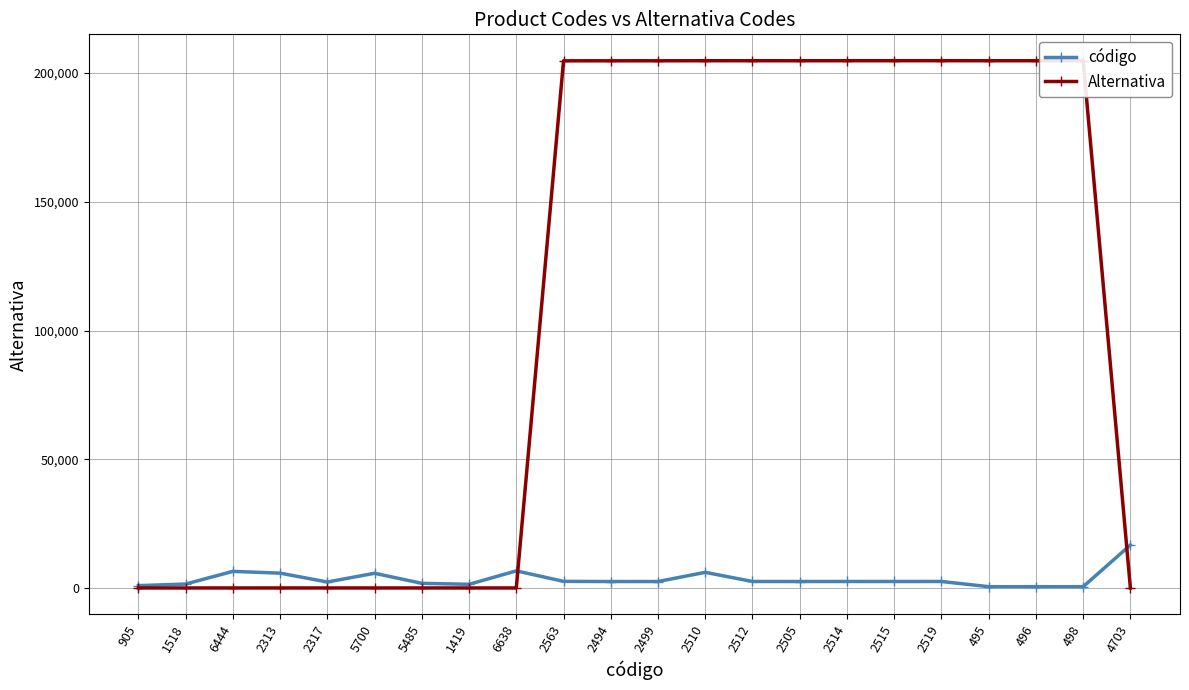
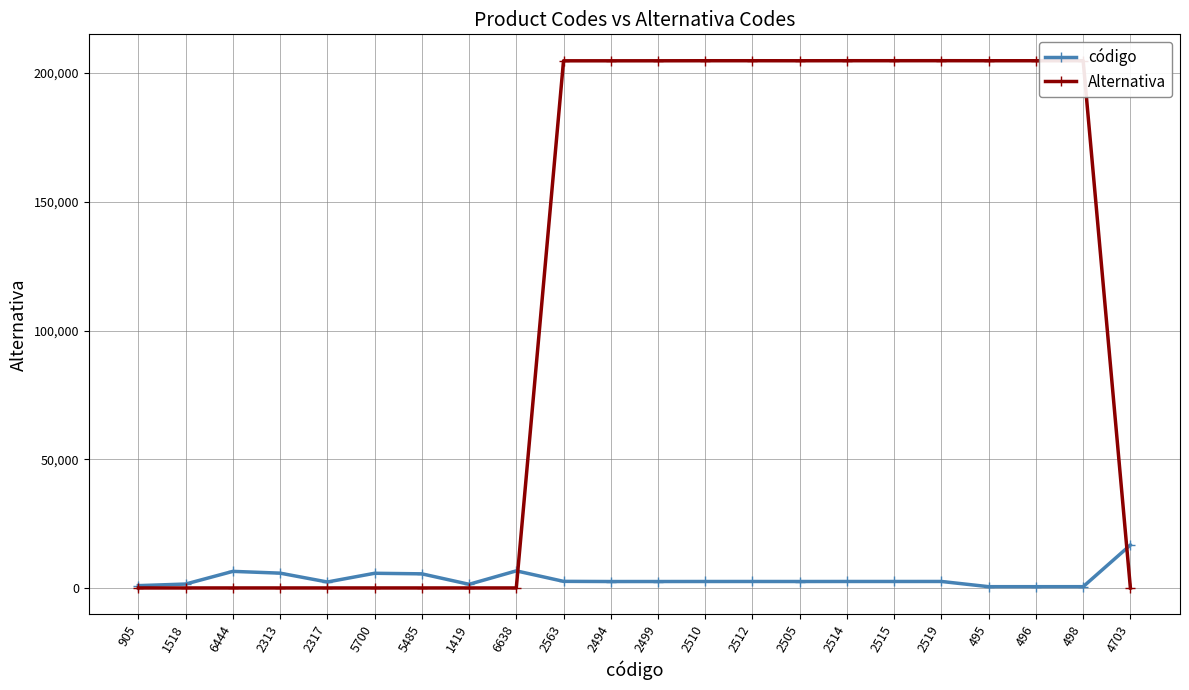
  {
    "código": {
      "1518": "2,000",
      "6444": "6,000",
      "2313": "6,000",
      "2317": "2,000",
      "5700": "6,000",
-     "5485": "2,000",
+     "5485": "5,000",
      "1419": "1,000",
      "6638": "7,000",
      "2563": "3,000",
      "2494": "2,000",
      "2499": "2,000",
-     "2510": "6,000",
+     "2510": "3,000",
      "2512": "3,000",
      "2505": "3,000",
      "2514": "3,000",
      "2515": "3,000",
      "2519": "3,000",
      "495": "0",
      "496": "0",
      "498": "0",
      "4703": "17,000"
    },
    "Alternativa": {
      "1518": "0",
      "6444": "0",
      "2313": "0",
      "2317": "0",
      "5700": "0",
      "5485": "0",
      "1419": "0",
      "6638": "0",
      "2563": "205,000",
      "2494": "205,000",
      "2499": "205,000",
      "2510": "205,000",
      "2512": "205,000",
      "2505": "205,000",
      "2514": "205,000",
      "2515": "205,000",
      "2519": "205,000",
      "495": "205,000",
      "496": "205,000",
      "4703": "0"
    }
  }
